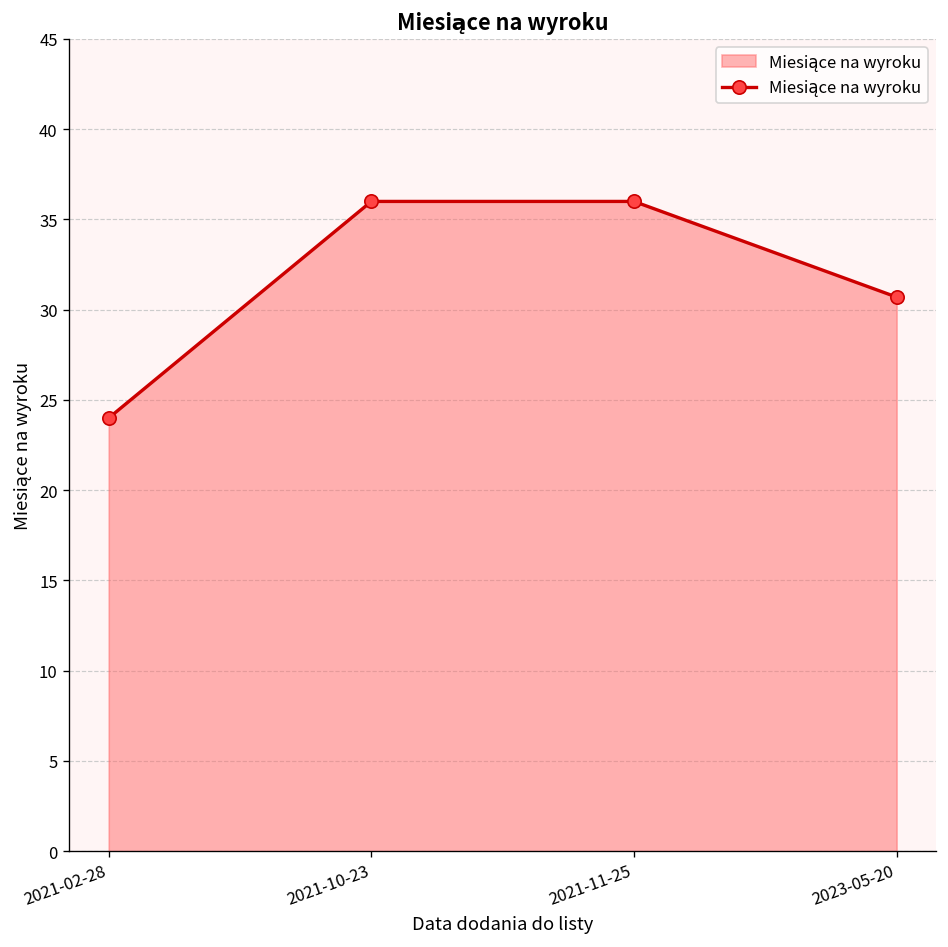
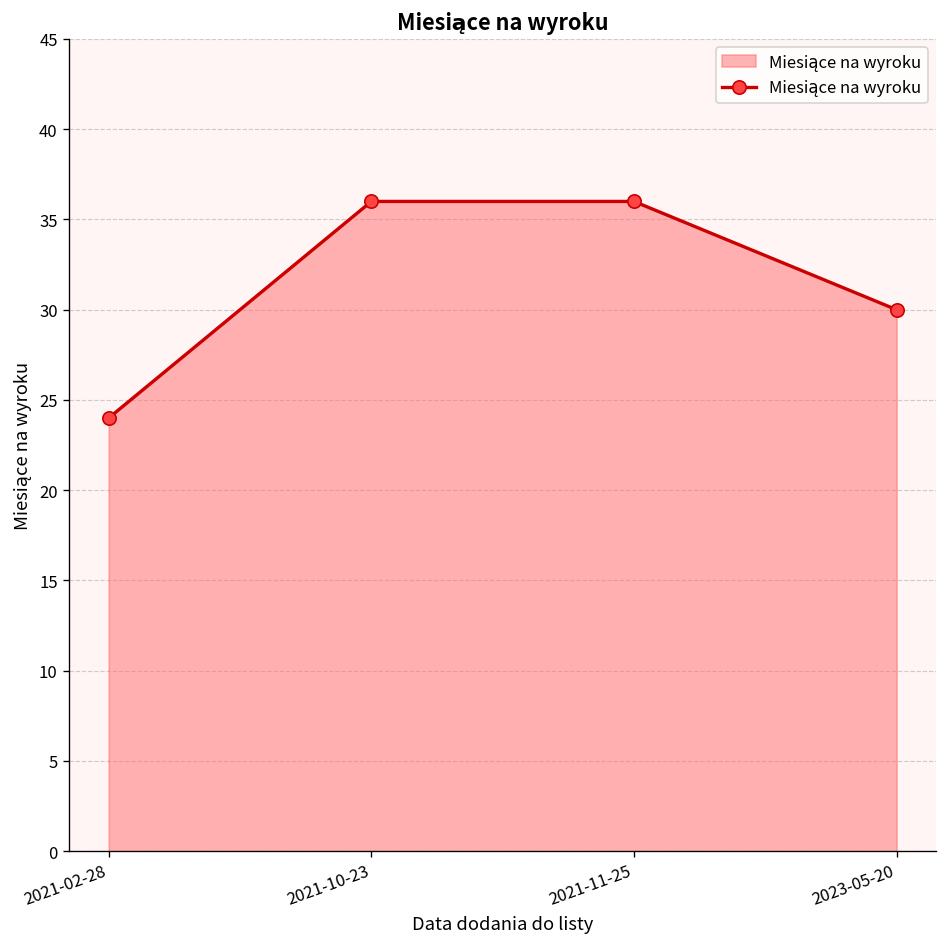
  {
    "2021-02-28": 24.0,
    "2021-10-23": 36.0,
    "2021-11-25": 36.0,
-   "2023-05-20": 30.7
+   "2023-05-20": 30.0
  }
